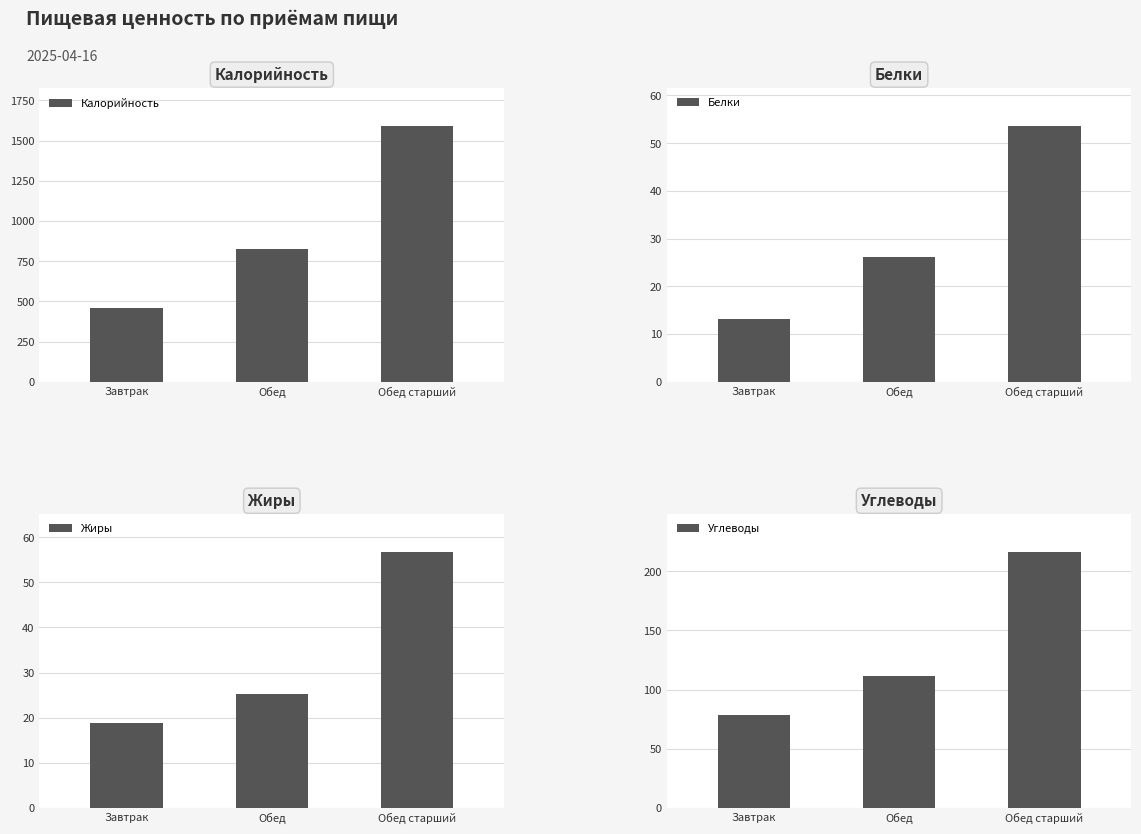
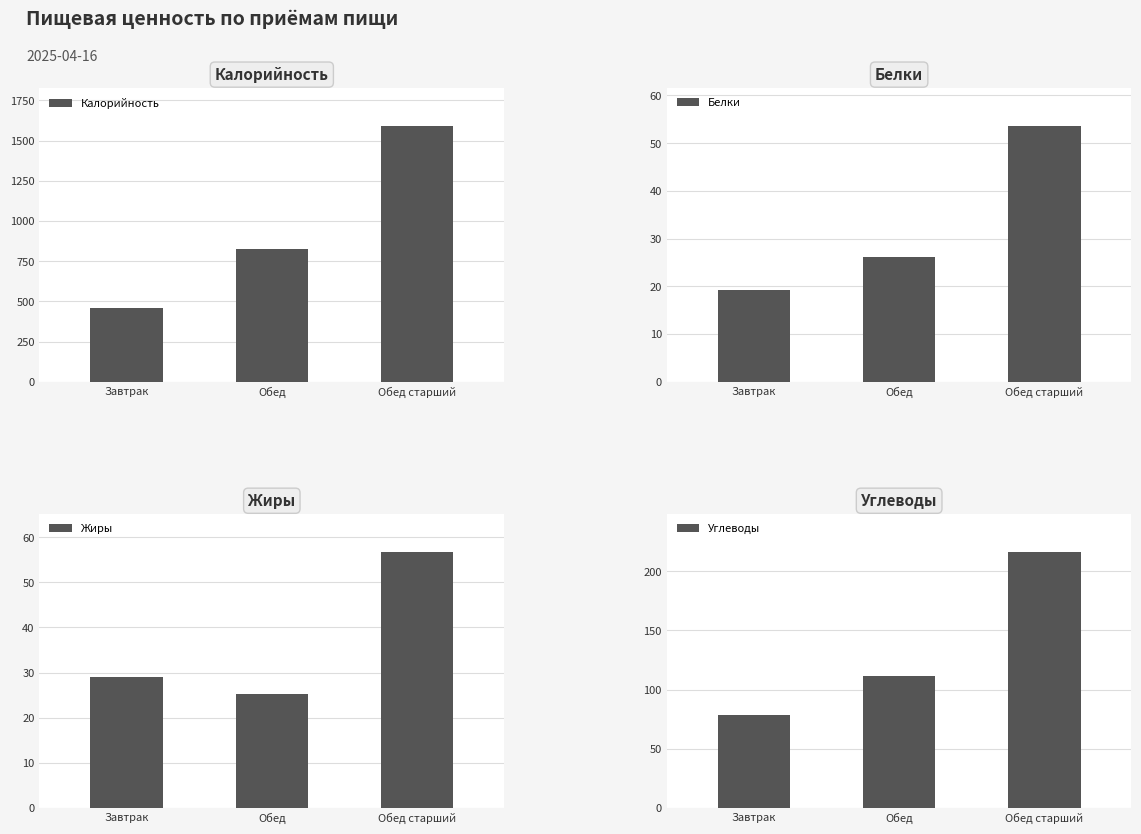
  {
    "Калорийность": {
      "Завтрак": 460,
      "Обед": 830,
      "Обед старший": 1590
    },
    "Белки": {
-     "Завтрак": 13,
+     "Завтрак": 19,
      "Обед": 26,
      "Обед старший": 54
    },
    "Жиры": {
-     "Завтрак": 19,
+     "Завтрак": 29,
      "Обед": 25,
      "Обед старший": 57
    },
    "Углеводы": {
      "Завтрак": 78,
      "Обед": 111,
      "Обед старший": 216
    }
  }
